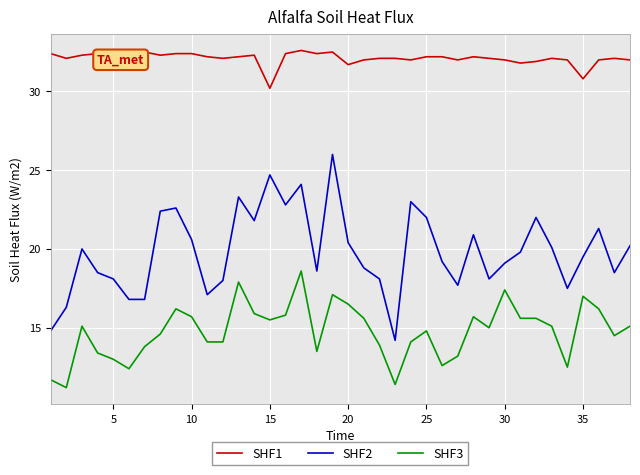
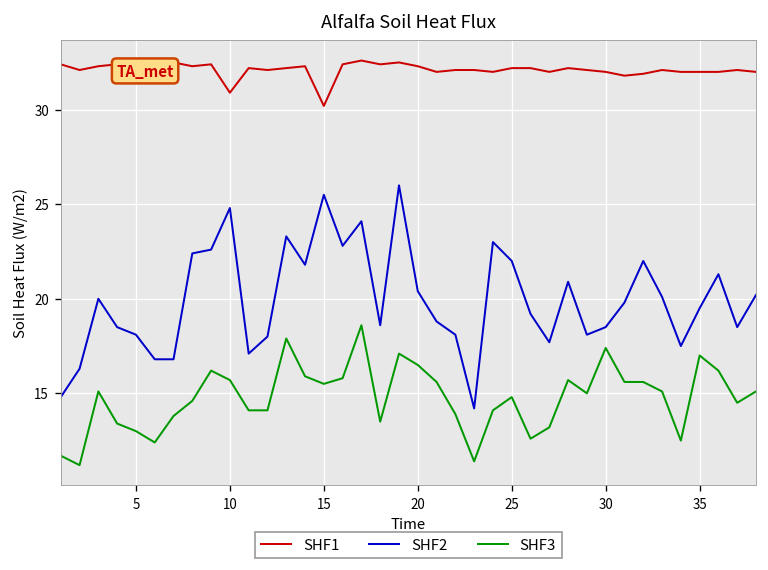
  {
    "SHF1": {
-     "10": 32.4,
+     "10": 30.9,
      "15": 30.2,
-     "20": 31.7,
+     "20": 32.3,
      "25": 32.2,
      "30": 32.0,
-     "35": 30.8
+     "35": 32.0
    },
    "SHF2": {
      "5": 18.1,
-     "10": 20.6,
-     "15": 24.7,
+     "10": 24.8,
+     "15": 25.5,
      "20": 20.4,
      "25": 22.0,
-     "30": 19.1,
+     "30": 18.5,
      "35": 19.5
    },
    "SHF3": {
      "5": 13.0,
      "10": 15.7,
      "15": 15.5,
      "20": 16.5,
      "25": 14.8,
      "30": 17.4,
      "35": 17.0
    }
  }
